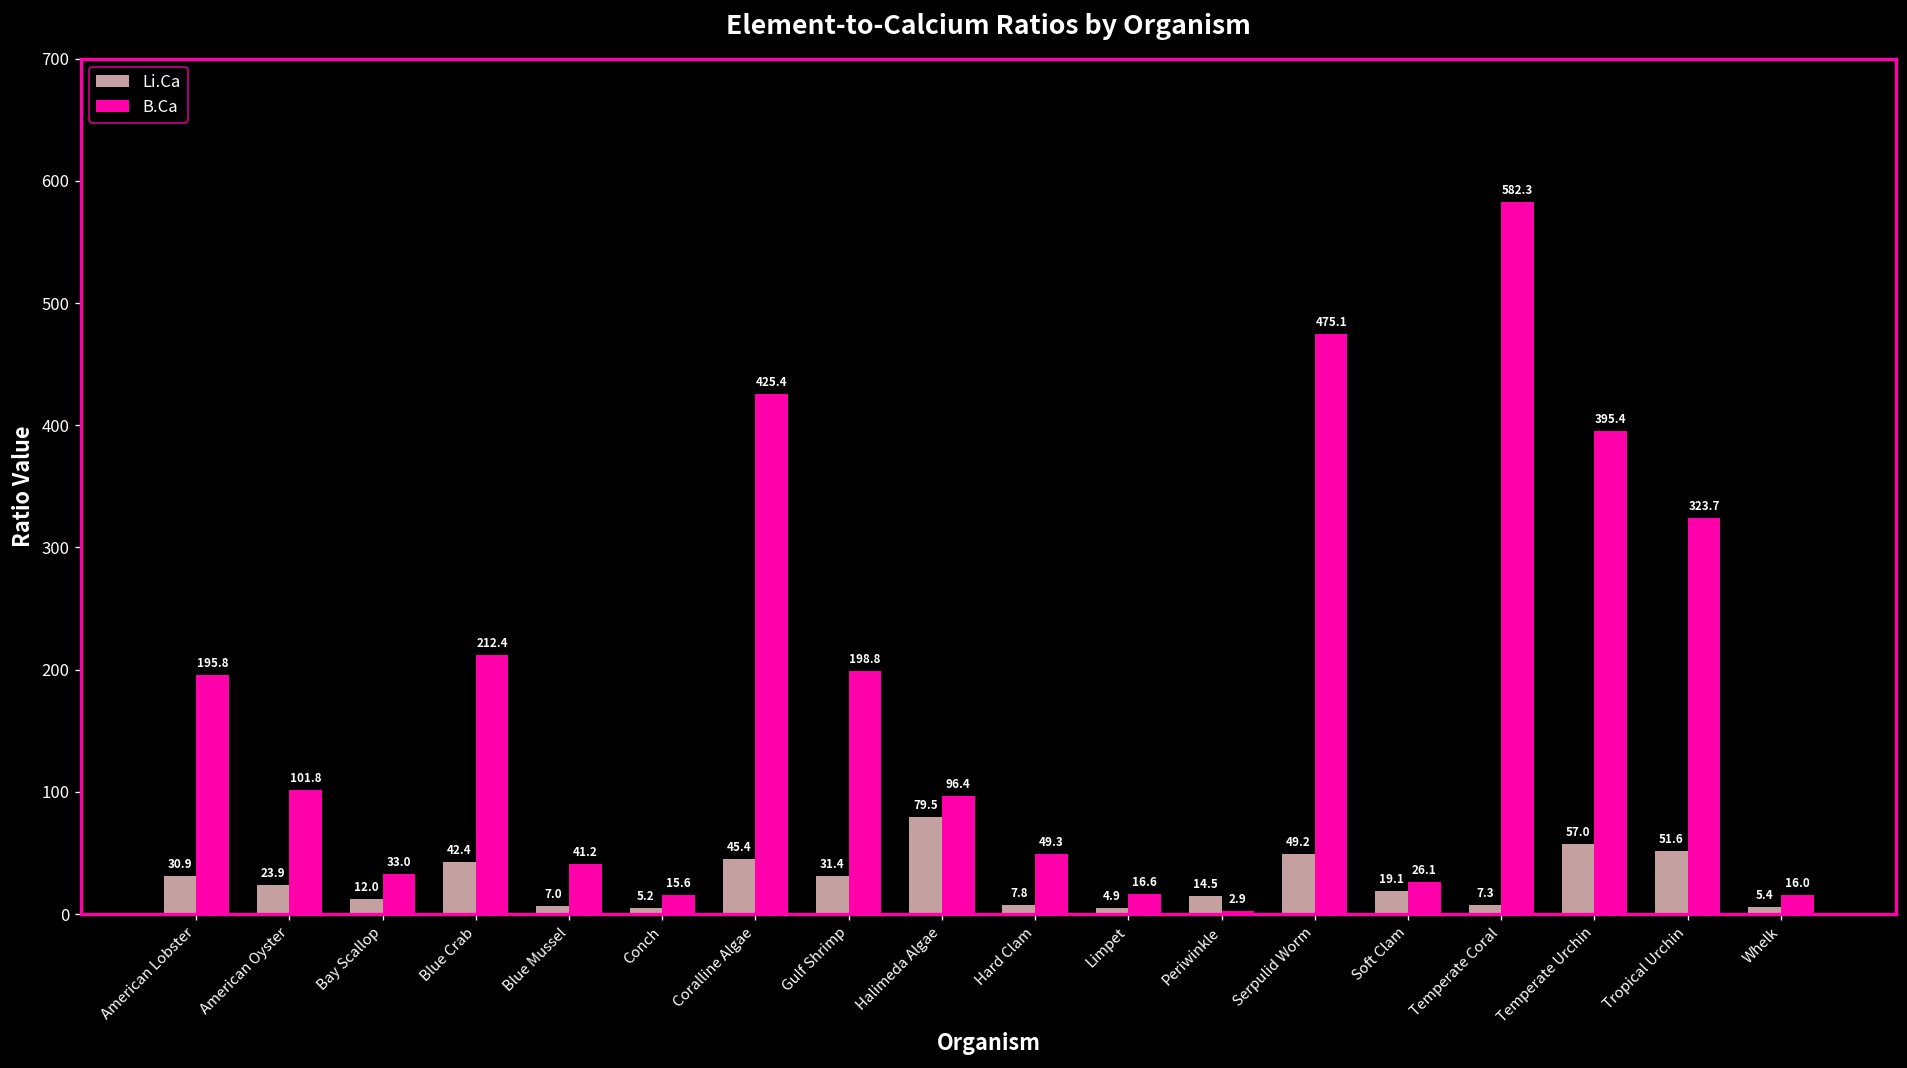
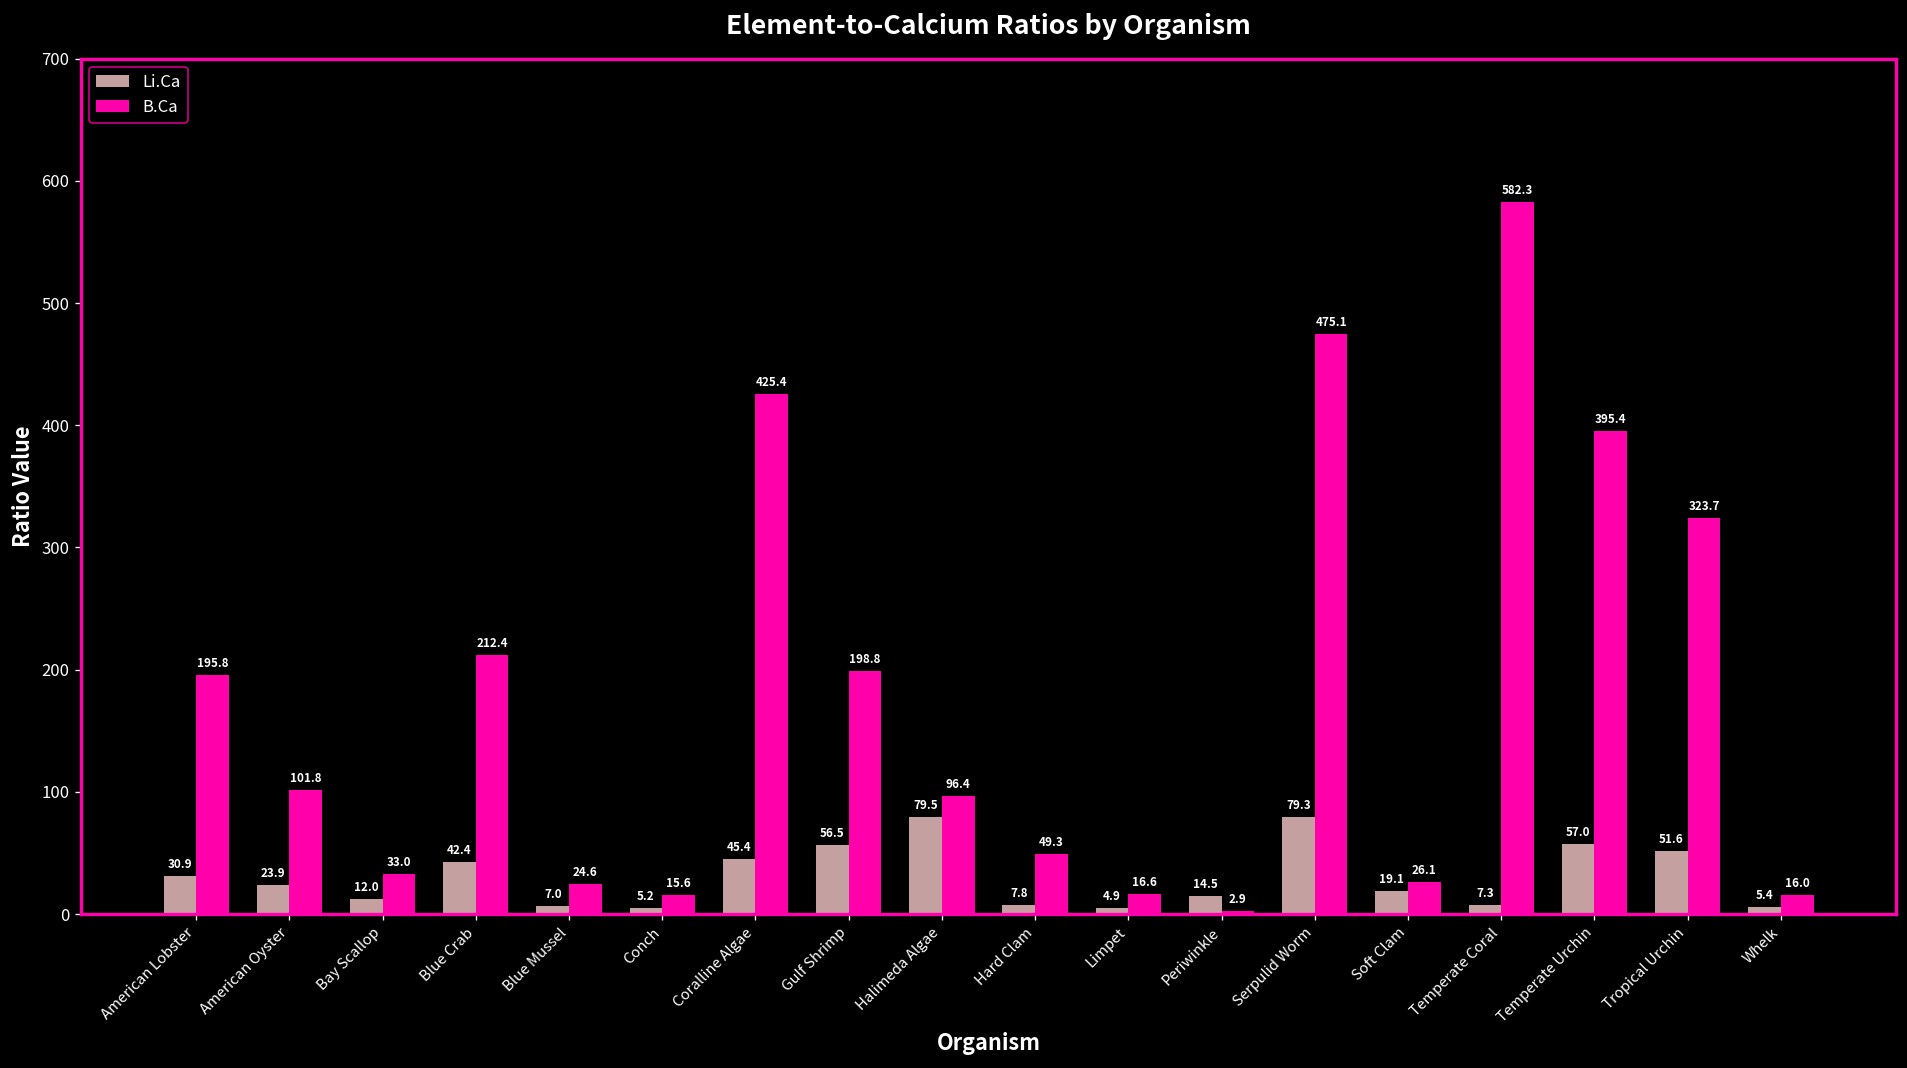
  {
    "Li.Ca": {
      "American Lobster": 30.9,
      "American Oyster": 23.9,
      "Bay Scallop": 12.0,
      "Blue Crab": 42.4,
      "Blue Mussel": 7.0,
      "Conch": 5.2,
      "Coralline Algae": 45.4,
-     "Gulf Shrimp": 31.4,
+     "Gulf Shrimp": 56.5,
      "Halimeda Algae": 79.5,
      "Hard Clam": 7.8,
      "Limpet": 4.9,
      "Periwinkle": 14.5,
-     "Serpulid Worm": 49.2,
+     "Serpulid Worm": 79.3,
      "Soft Clam": 19.1,
      "Temperate Coral": 7.3,
      "Temperate Urchin": 57.0,
      "Tropical Urchin": 51.6,
      "Whelk": 5.4
    },
    "B.Ca": {
      "American Lobster": 195.8,
      "American Oyster": 101.8,
      "Bay Scallop": 33.0,
      "Blue Crab": 212.4,
-     "Blue Mussel": 41.2,
+     "Blue Mussel": 24.6,
      "Conch": 15.6,
      "Coralline Algae": 425.4,
      "Gulf Shrimp": 198.8,
      "Halimeda Algae": 96.4,
      "Hard Clam": 49.3,
      "Limpet": 16.6,
      "Periwinkle": 2.9,
      "Serpulid Worm": 475.1,
      "Soft Clam": 26.1,
      "Temperate Coral": 582.3,
      "Temperate Urchin": 395.4,
      "Tropical Urchin": 323.7,
      "Whelk": 16.0
    }
  }
